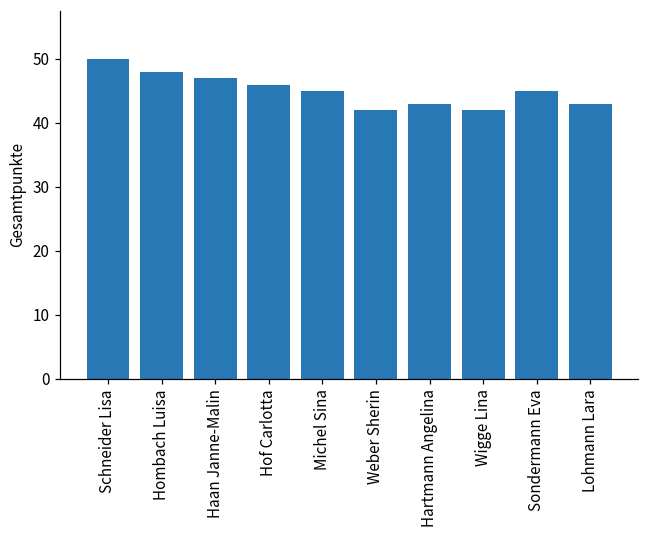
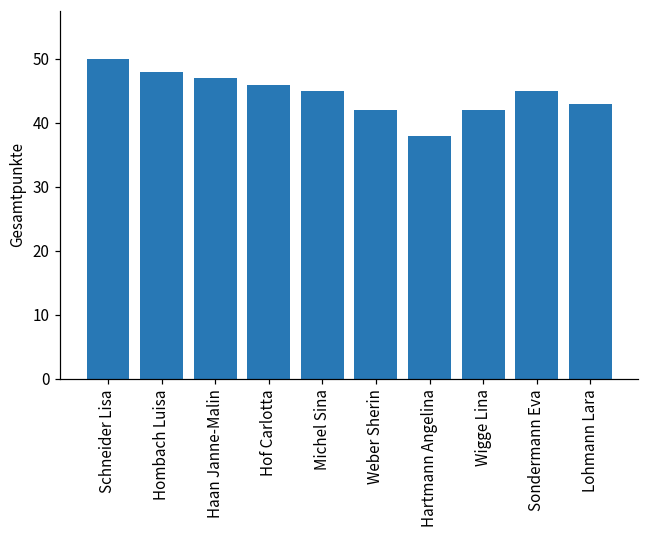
  {
    "Schneider Lisa": 50,
    "Hombach Luisa": 48,
    "Haan Janne-Malin": 47,
    "Hof Carlotta": 46,
    "Michel Sina": 45,
    "Weber Sherin": 42,
-   "Hartmann Angelina": 43,
+   "Hartmann Angelina": 38,
    "Wigge Lina": 42,
    "Sondermann Eva": 45,
    "Lohmann Lara": 43
  }
